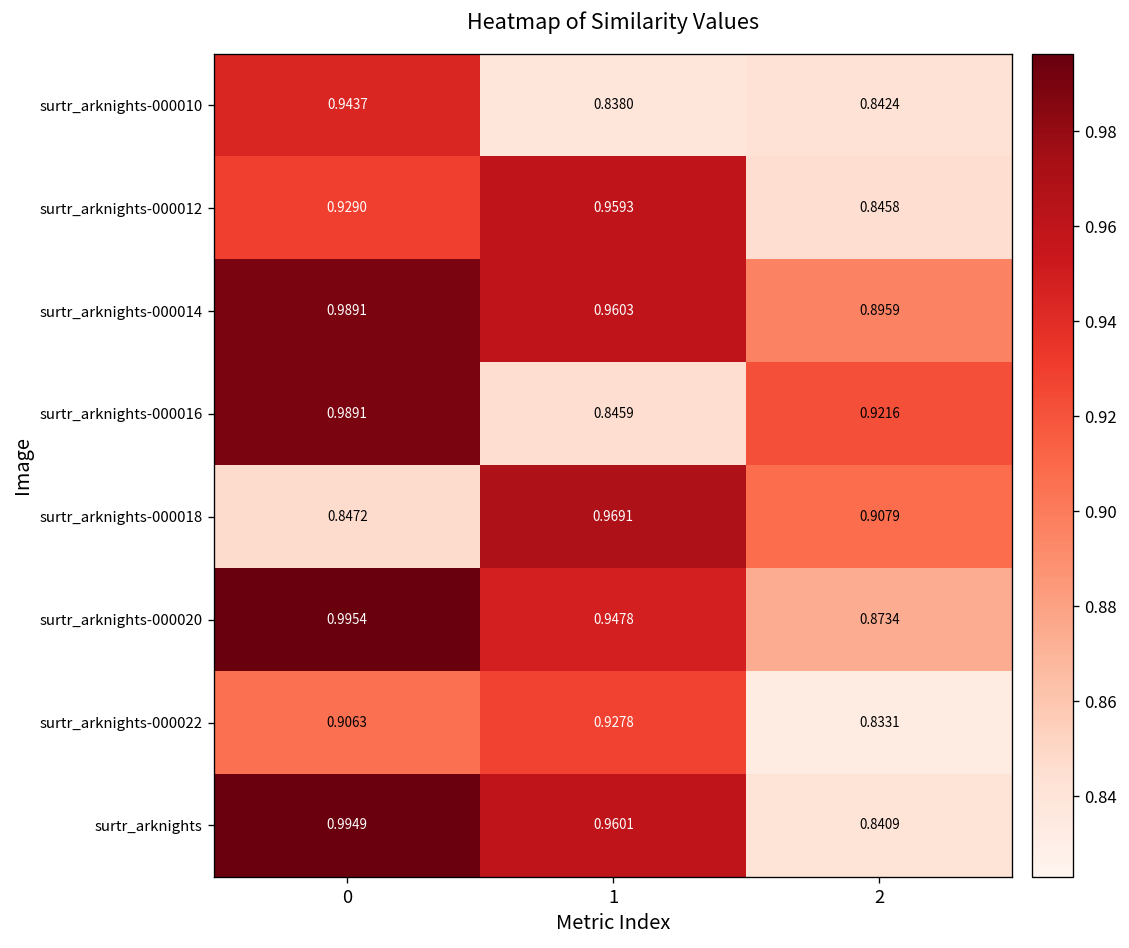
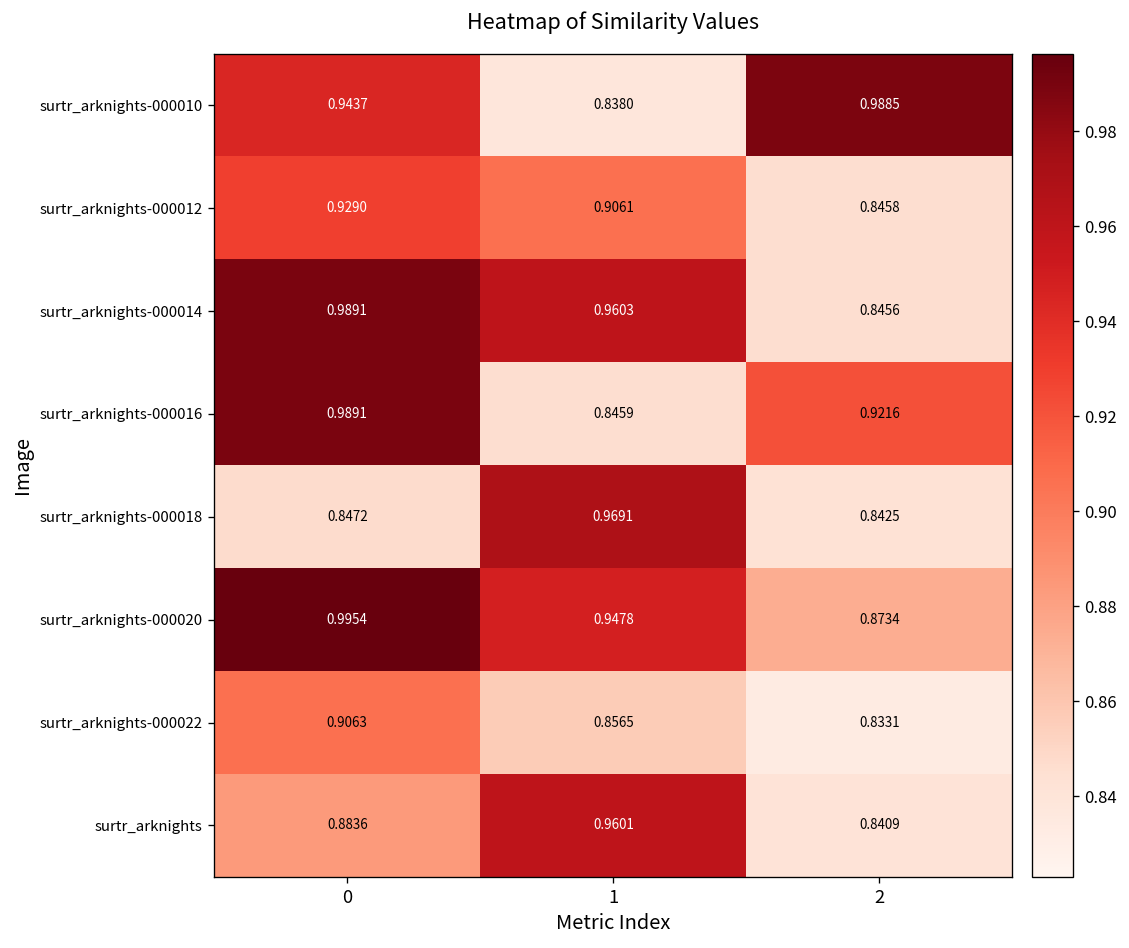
  {
    "surtr_arknights-000010": {
      "0": 0.9437,
      "1": 0.8380,
-     "2": 0.8424
+     "2": 0.9885
    },
    "surtr_arknights-000012": {
      "0": 0.9290,
-     "1": 0.9593,
+     "1": 0.9061,
      "2": 0.8458
    },
    "surtr_arknights-000014": {
      "0": 0.9891,
      "1": 0.9603,
-     "2": 0.8959
+     "2": 0.8456
    },
    "surtr_arknights-000016": {
      "0": 0.9891,
      "1": 0.8459,
      "2": 0.9216
    },
    "surtr_arknights-000018": {
      "0": 0.8472,
      "1": 0.9691,
-     "2": 0.9079
+     "2": 0.8425
    },
    "surtr_arknights-000020": {
      "0": 0.9954,
      "1": 0.9478,
      "2": 0.8734
    },
    "surtr_arknights-000022": {
      "0": 0.9063,
-     "1": 0.9278,
+     "1": 0.8565,
      "2": 0.8331
    },
    "surtr_arknights": {
-     "0": 0.9949,
+     "0": 0.8836,
      "1": 0.9601,
      "2": 0.8409
    }
  }
